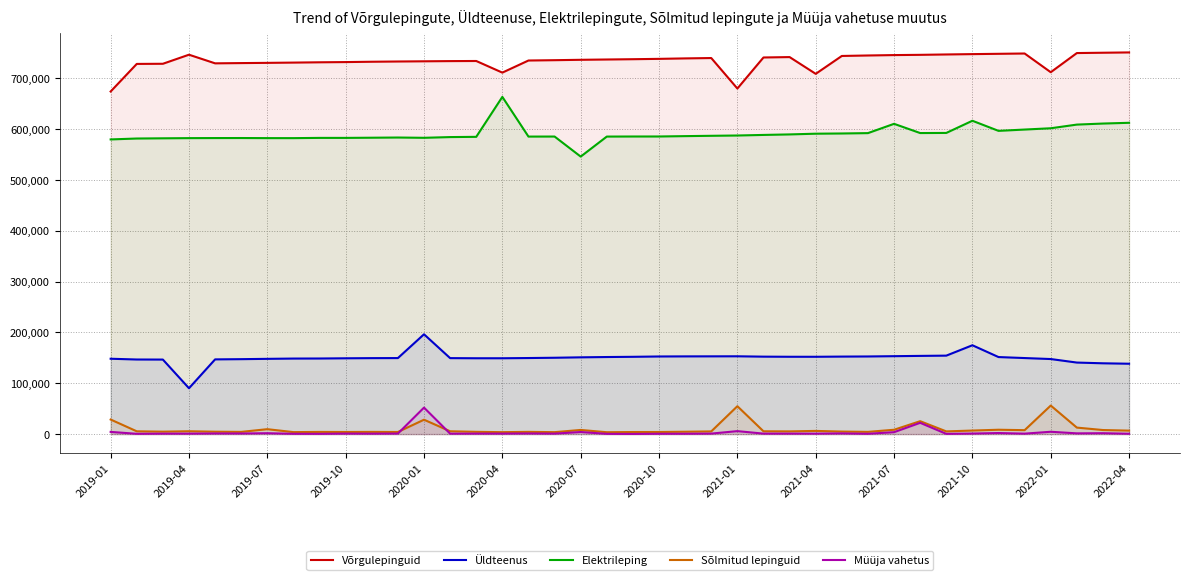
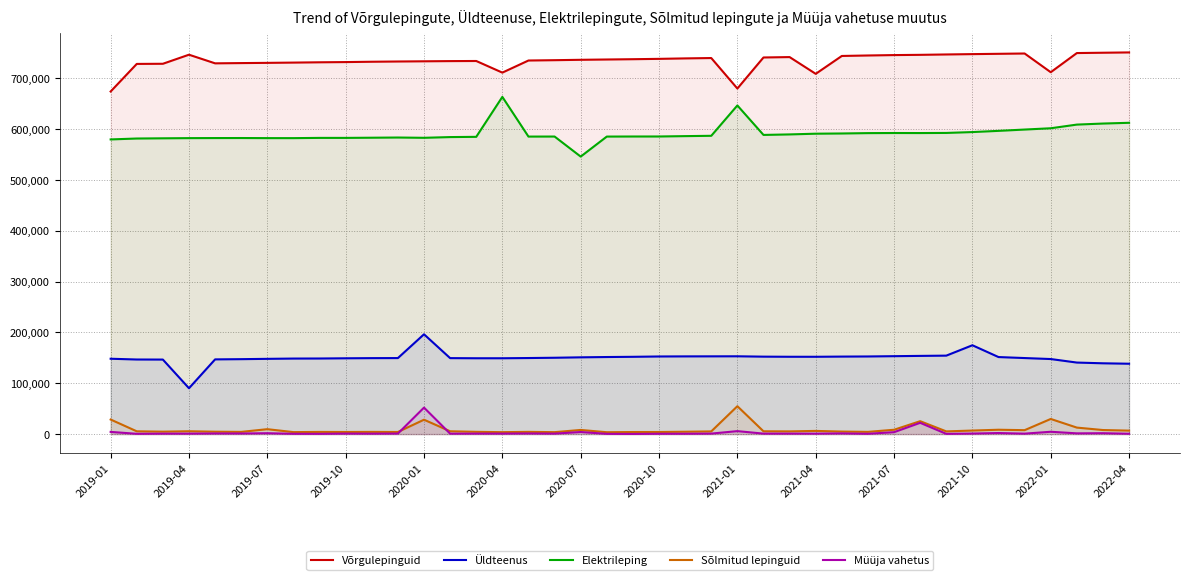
  {
    "Võrgulepinguid": {
      "2019-01": "670,000",
      "2019-04": "750,000",
      "2019-07": "730,000",
      "2019-10": "730,000",
      "2020-01": "730,000",
      "2020-04": "710,000",
      "2020-07": "740,000",
      "2020-10": "740,000",
      "2021-01": "680,000",
      "2021-04": "710,000",
      "2021-07": "750,000",
      "2021-10": "750,000",
      "2022-01": "710,000",
      "2022-04": "750,000"
    },
    "Üldteenus": {
      "2019-01": "150,000",
      "2019-04": "90,000",
      "2019-07": "150,000",
      "2019-10": "150,000",
      "2020-01": "200,000",
      "2020-04": "150,000",
      "2020-07": "150,000",
      "2020-10": "150,000",
      "2021-01": "150,000",
      "2021-04": "150,000",
      "2021-07": "150,000",
      "2021-10": "170,000",
      "2022-01": "150,000",
      "2022-04": "140,000"
    },
    "Elektrileping": {
      "2019-01": "580,000",
      "2019-04": "580,000",
      "2019-07": "580,000",
      "2019-10": "580,000",
      "2020-01": "580,000",
      "2020-04": "660,000",
      "2020-07": "550,000",
      "2020-10": "590,000",
-     "2021-01": "590,000",
+     "2021-01": "650,000",
      "2021-04": "590,000",
-     "2021-07": "610,000",
-     "2021-10": "620,000",
+     "2021-07": "590,000",
+     "2021-10": "590,000",
      "2022-01": "600,000",
      "2022-04": "610,000"
    },
    "Sõlmitud lepinguid": {
      "2019-01": "30,000",
      "2019-07": "10,000",
      "2020-01": "30,000",
      "2021-01": "50,000",
      "2021-04": "10,000",
      "2021-10": "10,000",
-     "2022-01": "60,000",
+     "2022-01": "30,000",
      "2022-04": "10,000"
    },
    "Müüja vahetus": {
      "2019-01": "0",
      "2019-07": "0",
      "2020-01": "50,000",
      "2021-01": "10,000",
      "2021-04": "0",
      "2021-10": "0",
      "2022-01": "0",
      "2022-04": "0"
    }
  }
